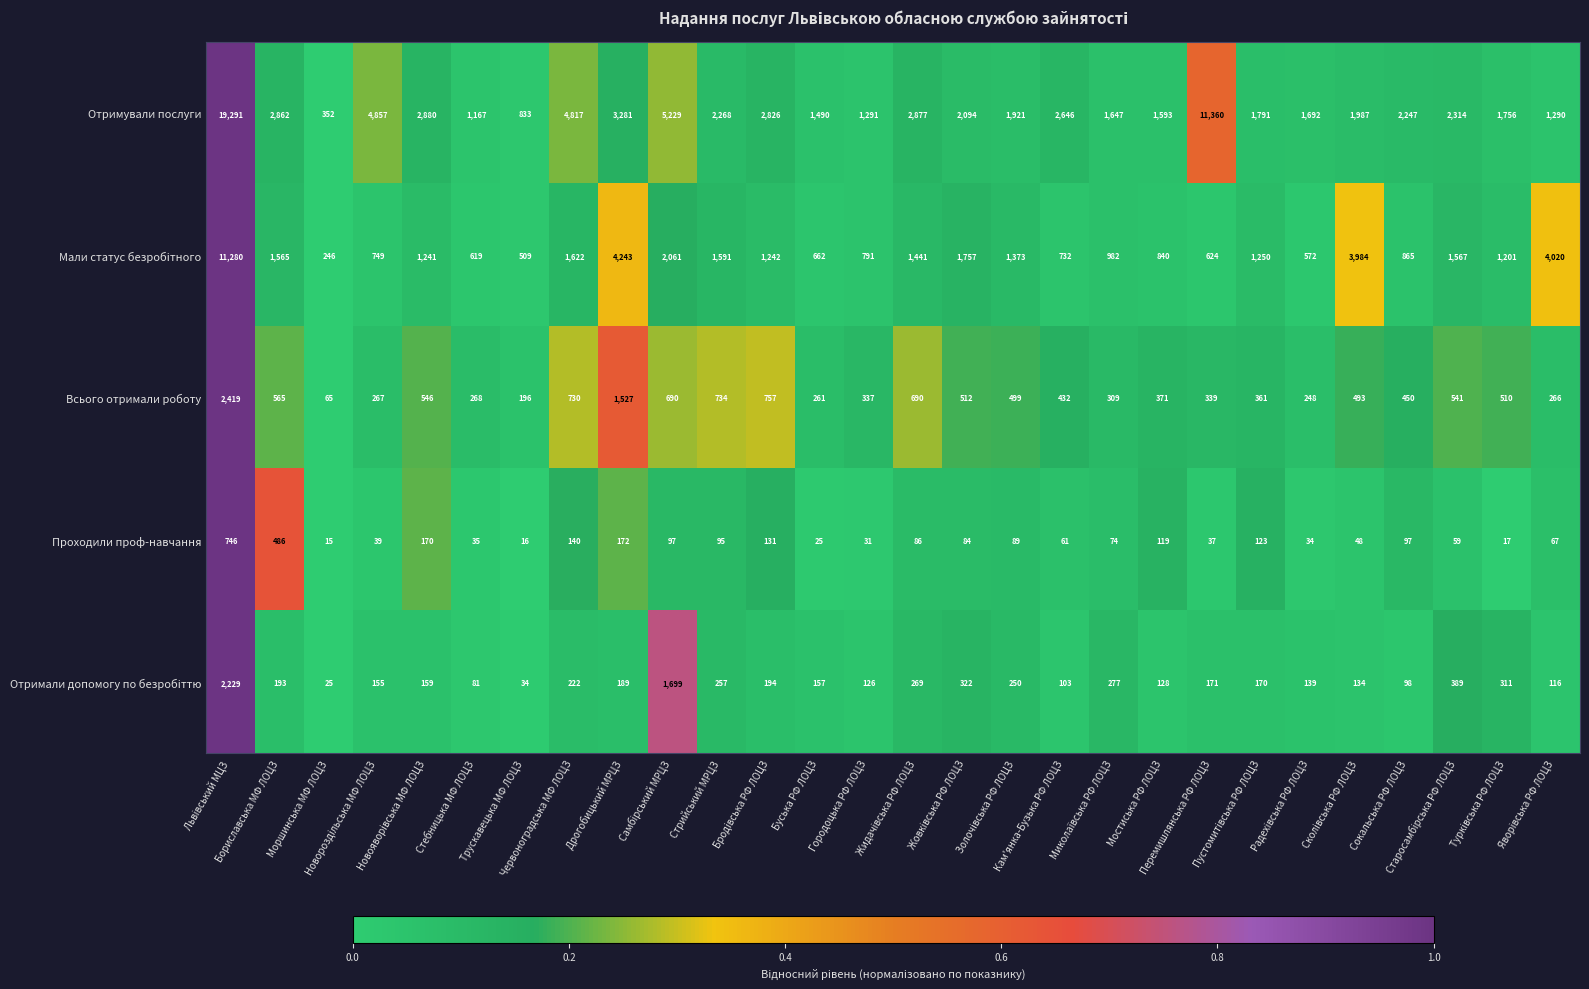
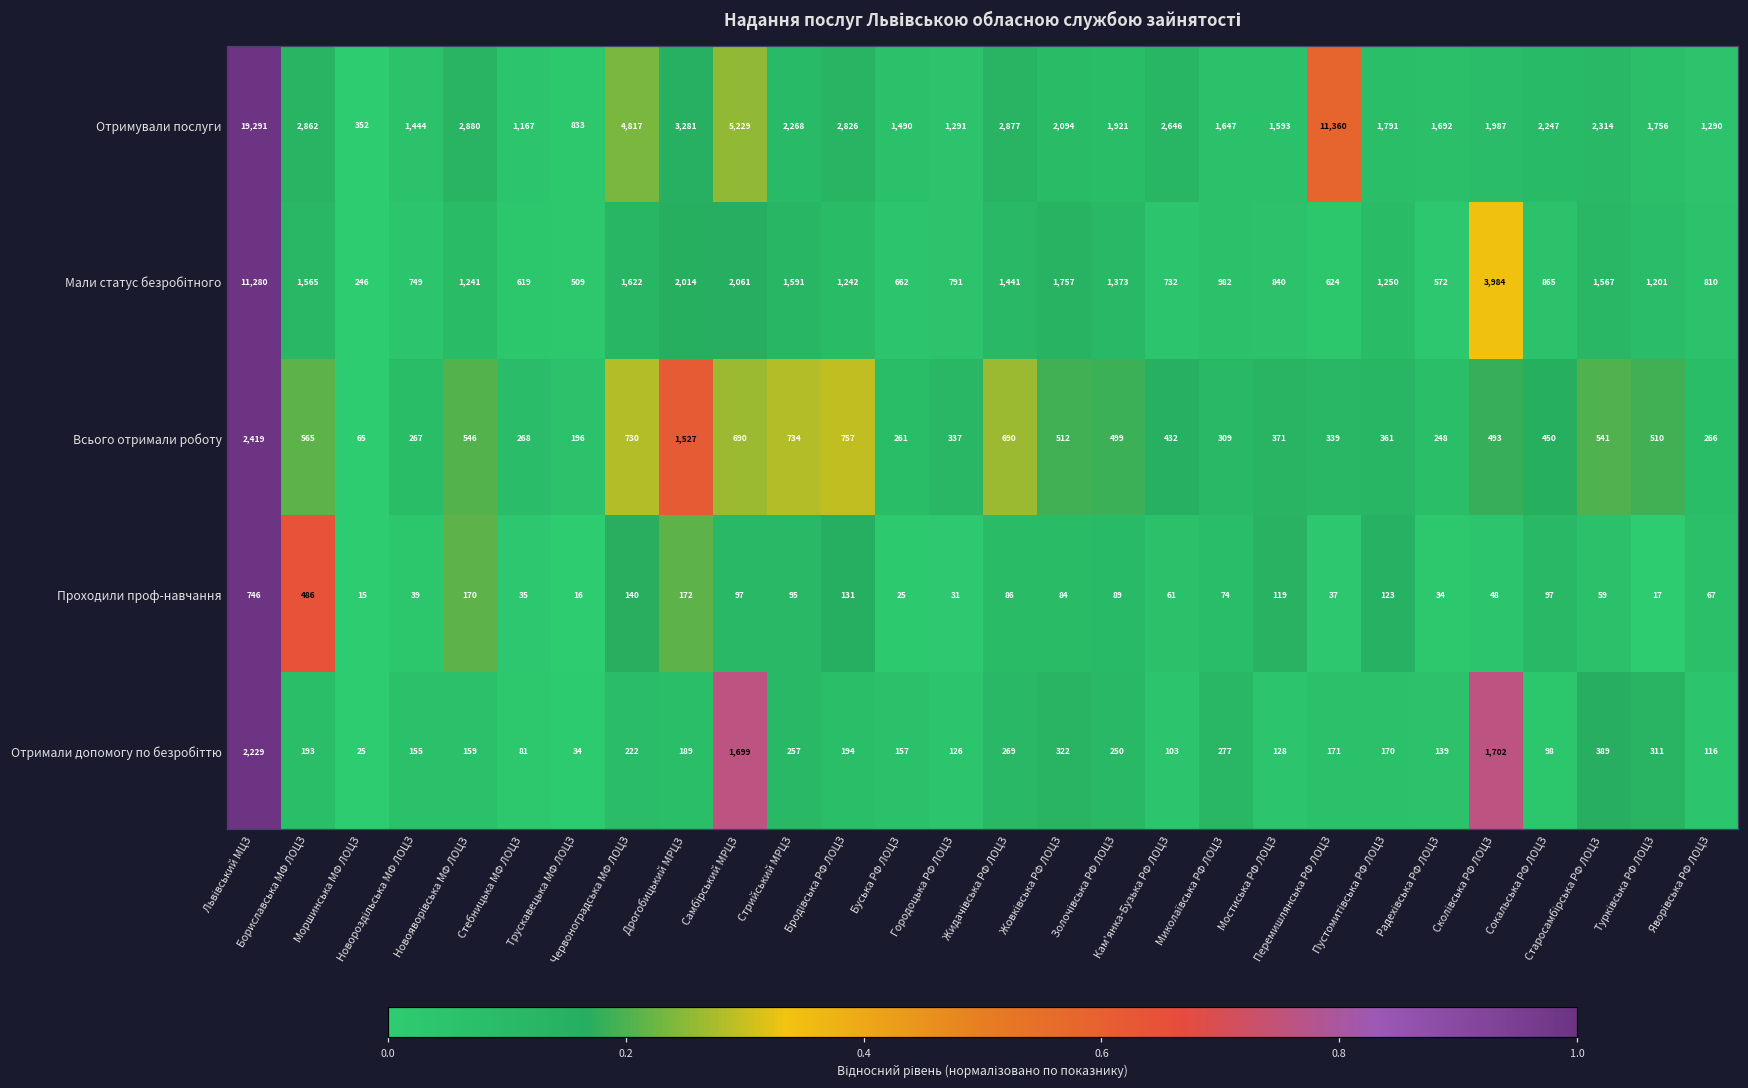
  {
    "Отримували послуги": {
      "Львівський МЦЗ": "19,291",
      "Бориславська МФ ЛОЦЗ": "2,862",
      "Моршинська МФ ЛОЦЗ": "352",
-     "Новороздільська МФ ЛОЦЗ": "4,857",
+     "Новороздільська МФ ЛОЦЗ": "1,444",
      "Новояворівська МФ ЛОЦЗ": "2,880",
      "Стебницька МФ ЛОЦЗ": "1,167",
      "Трускавецька МФ ЛОЦЗ": "833",
      "Червоноградська МФ ЛОЦЗ": "4,817",
      "Дрогобицький МРЦЗ": "3,281",
      "Самбірський МРЦЗ": "5,229",
      "Стрийський МРЦЗ": "2,268",
      "Бродівська РФ ЛОЦЗ": "2,826",
      "Буська РФ ЛОЦЗ": "1,490",
      "Городоцька РФ ЛОЦЗ": "1,291",
      "Жидачівська РФ ЛОЦЗ": "2,877",
      "Жовківська РФ ЛОЦЗ": "2,094",
      "Золочівська РФ ЛОЦЗ": "1,921",
      "Кам'янка-Бузька РФ ЛОЦЗ": "2,646",
      "Миколаївська РФ ЛОЦЗ": "1,647",
      "Мостиська РФ ЛОЦЗ": "1,593",
      "Перемишлянська РФ ЛОЦЗ": "11,360",
      "Пустомитівська РФ ЛОЦЗ": "1,791",
      "Радехівська РФ ЛОЦЗ": "1,692",
      "Сколівська РФ ЛОЦЗ": "1,987",
      "Сокальська РФ ЛОЦЗ": "2,247",
      "Старосамбірська РФ ЛОЦЗ": "2,314",
      "Турківська РФ ЛОЦЗ": "1,756",
      "Яворівська РФ ЛОЦЗ": "1,290"
    },
    "Мали статус безробітного": {
      "Львівський МЦЗ": "11,280",
      "Бориславська МФ ЛОЦЗ": "1,565",
      "Моршинська МФ ЛОЦЗ": "246",
      "Новороздільська МФ ЛОЦЗ": "749",
      "Новояворівська МФ ЛОЦЗ": "1,241",
      "Стебницька МФ ЛОЦЗ": "619",
      "Трускавецька МФ ЛОЦЗ": "509",
      "Червоноградська МФ ЛОЦЗ": "1,622",
-     "Дрогобицький МРЦЗ": "4,243",
+     "Дрогобицький МРЦЗ": "2,014",
      "Самбірський МРЦЗ": "2,061",
      "Стрийський МРЦЗ": "1,591",
      "Бродівська РФ ЛОЦЗ": "1,242",
      "Буська РФ ЛОЦЗ": "662",
      "Городоцька РФ ЛОЦЗ": "791",
      "Жидачівська РФ ЛОЦЗ": "1,441",
      "Жовківська РФ ЛОЦЗ": "1,757",
      "Золочівська РФ ЛОЦЗ": "1,373",
      "Кам'янка-Бузька РФ ЛОЦЗ": "732",
      "Миколаївська РФ ЛОЦЗ": "982",
      "Мостиська РФ ЛОЦЗ": "840",
      "Перемишлянська РФ ЛОЦЗ": "624",
      "Пустомитівська РФ ЛОЦЗ": "1,250",
      "Радехівська РФ ЛОЦЗ": "572",
      "Сколівська РФ ЛОЦЗ": "3,984",
      "Сокальська РФ ЛОЦЗ": "865",
      "Старосамбірська РФ ЛОЦЗ": "1,567",
      "Турківська РФ ЛОЦЗ": "1,201",
-     "Яворівська РФ ЛОЦЗ": "4,020"
+     "Яворівська РФ ЛОЦЗ": "810"
    },
    "Всього отримали роботу": {
      "Львівський МЦЗ": "2,419",
      "Бориславська МФ ЛОЦЗ": "565",
      "Моршинська МФ ЛОЦЗ": "65",
      "Новороздільська МФ ЛОЦЗ": "267",
      "Новояворівська МФ ЛОЦЗ": "546",
      "Стебницька МФ ЛОЦЗ": "268",
      "Трускавецька МФ ЛОЦЗ": "196",
      "Червоноградська МФ ЛОЦЗ": "730",
      "Дрогобицький МРЦЗ": "1,527",
      "Самбірський МРЦЗ": "690",
      "Стрийський МРЦЗ": "734",
      "Бродівська РФ ЛОЦЗ": "757",
      "Буська РФ ЛОЦЗ": "261",
      "Городоцька РФ ЛОЦЗ": "337",
      "Жидачівська РФ ЛОЦЗ": "690",
      "Жовківська РФ ЛОЦЗ": "512",
      "Золочівська РФ ЛОЦЗ": "499",
      "Кам'янка-Бузька РФ ЛОЦЗ": "432",
      "Миколаївська РФ ЛОЦЗ": "309",
      "Мостиська РФ ЛОЦЗ": "371",
      "Перемишлянська РФ ЛОЦЗ": "339",
      "Пустомитівська РФ ЛОЦЗ": "361",
      "Радехівська РФ ЛОЦЗ": "248",
      "Сколівська РФ ЛОЦЗ": "493",
      "Сокальська РФ ЛОЦЗ": "450",
      "Старосамбірська РФ ЛОЦЗ": "541",
      "Турківська РФ ЛОЦЗ": "510",
      "Яворівська РФ ЛОЦЗ": "266"
    },
    "Проходили проф-навчання": {
      "Львівський МЦЗ": "746",
      "Бориславська МФ ЛОЦЗ": "486",
      "Моршинська МФ ЛОЦЗ": "15",
      "Новороздільська МФ ЛОЦЗ": "39",
      "Новояворівська МФ ЛОЦЗ": "170",
      "Стебницька МФ ЛОЦЗ": "35",
      "Трускавецька МФ ЛОЦЗ": "16",
      "Червоноградська МФ ЛОЦЗ": "140",
      "Дрогобицький МРЦЗ": "172",
      "Самбірський МРЦЗ": "97",
      "Стрийський МРЦЗ": "95",
      "Бродівська РФ ЛОЦЗ": "131",
      "Буська РФ ЛОЦЗ": "25",
      "Городоцька РФ ЛОЦЗ": "31",
      "Жидачівська РФ ЛОЦЗ": "86",
      "Жовківська РФ ЛОЦЗ": "84",
      "Золочівська РФ ЛОЦЗ": "89",
      "Кам'янка-Бузька РФ ЛОЦЗ": "61",
      "Миколаївська РФ ЛОЦЗ": "74",
      "Мостиська РФ ЛОЦЗ": "119",
      "Перемишлянська РФ ЛОЦЗ": "37",
      "Пустомитівська РФ ЛОЦЗ": "123",
      "Радехівська РФ ЛОЦЗ": "34",
      "Сколівська РФ ЛОЦЗ": "48",
      "Сокальська РФ ЛОЦЗ": "97",
      "Старосамбірська РФ ЛОЦЗ": "59",
      "Турківська РФ ЛОЦЗ": "17",
      "Яворівська РФ ЛОЦЗ": "67"
    },
    "Отримали допомогу по безробіттю": {
      "Львівський МЦЗ": "2,229",
      "Бориславська МФ ЛОЦЗ": "193",
      "Моршинська МФ ЛОЦЗ": "25",
      "Новороздільська МФ ЛОЦЗ": "155",
      "Новояворівська МФ ЛОЦЗ": "159",
      "Стебницька МФ ЛОЦЗ": "81",
      "Трускавецька МФ ЛОЦЗ": "34",
      "Червоноградська МФ ЛОЦЗ": "222",
      "Дрогобицький МРЦЗ": "189",
      "Самбірський МРЦЗ": "1,699",
      "Стрийський МРЦЗ": "257",
      "Бродівська РФ ЛОЦЗ": "194",
      "Буська РФ ЛОЦЗ": "157",
      "Городоцька РФ ЛОЦЗ": "126",
      "Жидачівська РФ ЛОЦЗ": "269",
      "Жовківська РФ ЛОЦЗ": "322",
      "Золочівська РФ ЛОЦЗ": "250",
      "Кам'янка-Бузька РФ ЛОЦЗ": "103",
      "Миколаївська РФ ЛОЦЗ": "277",
      "Мостиська РФ ЛОЦЗ": "128",
      "Перемишлянська РФ ЛОЦЗ": "171",
      "Пустомитівська РФ ЛОЦЗ": "170",
      "Радехівська РФ ЛОЦЗ": "139",
-     "Сколівська РФ ЛОЦЗ": "134",
+     "Сколівська РФ ЛОЦЗ": "1,702",
      "Сокальська РФ ЛОЦЗ": "98",
      "Старосамбірська РФ ЛОЦЗ": "389",
      "Турківська РФ ЛОЦЗ": "311",
      "Яворівська РФ ЛОЦЗ": "116"
    }
  }
